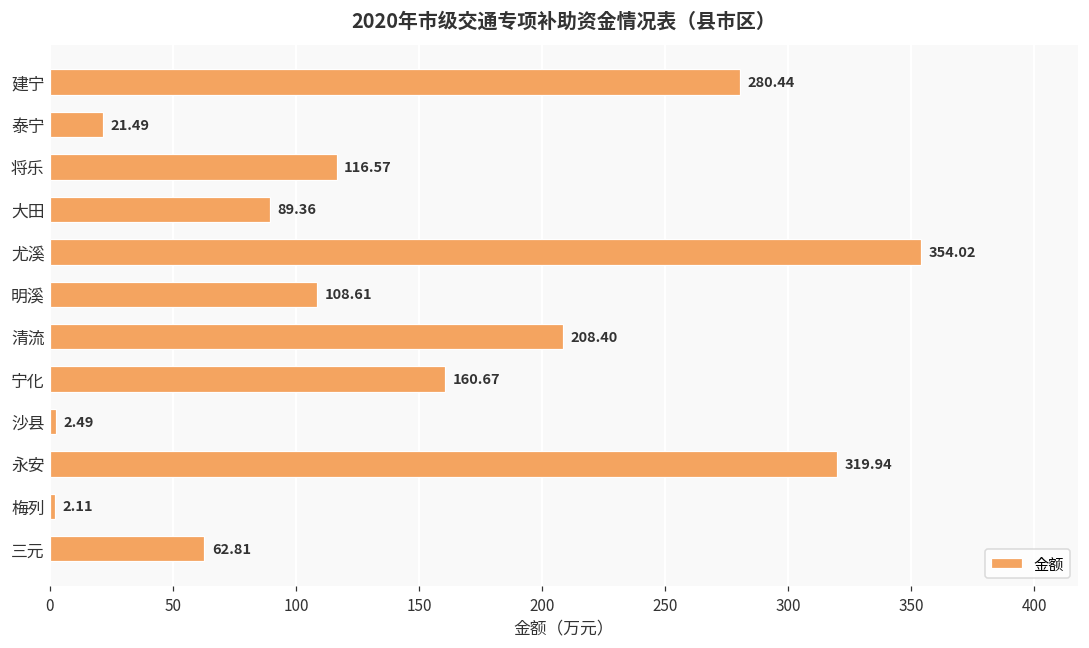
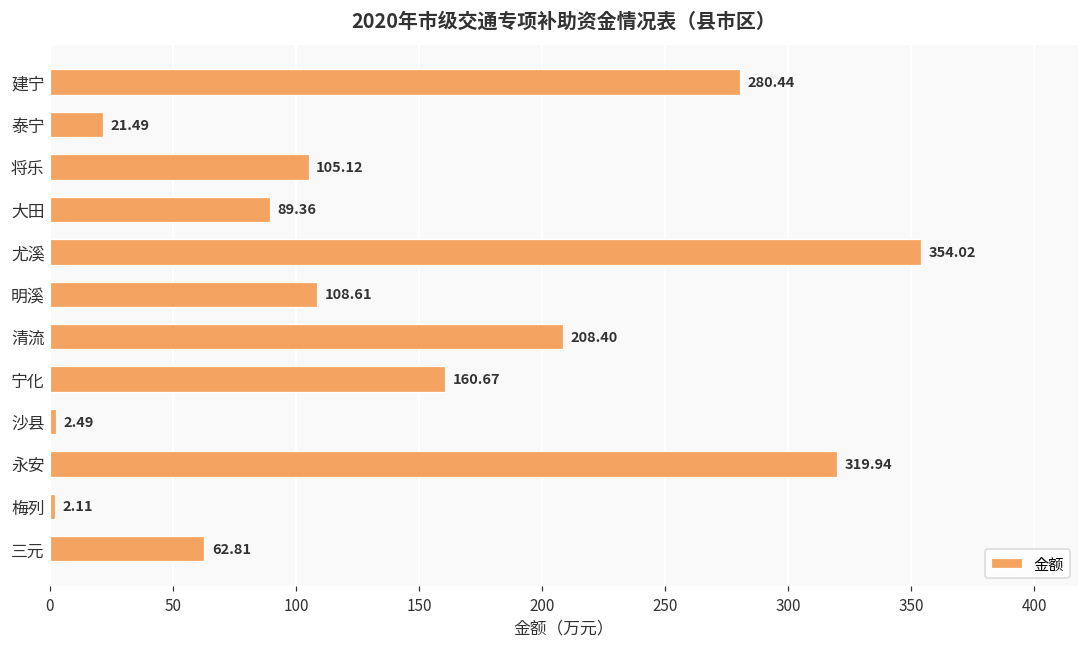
  {
    "建宁": 280.44,
    "泰宁": 21.49,
-   "将乐": 116.57,
+   "将乐": 105.12,
    "大田": 89.36,
    "尤溪": 354.02,
    "明溪": 108.61,
    "清流": 208.40,
    "宁化": 160.67,
    "沙县": 2.49,
    "永安": 319.94,
    "梅列": 2.11,
    "三元": 62.81
  }
